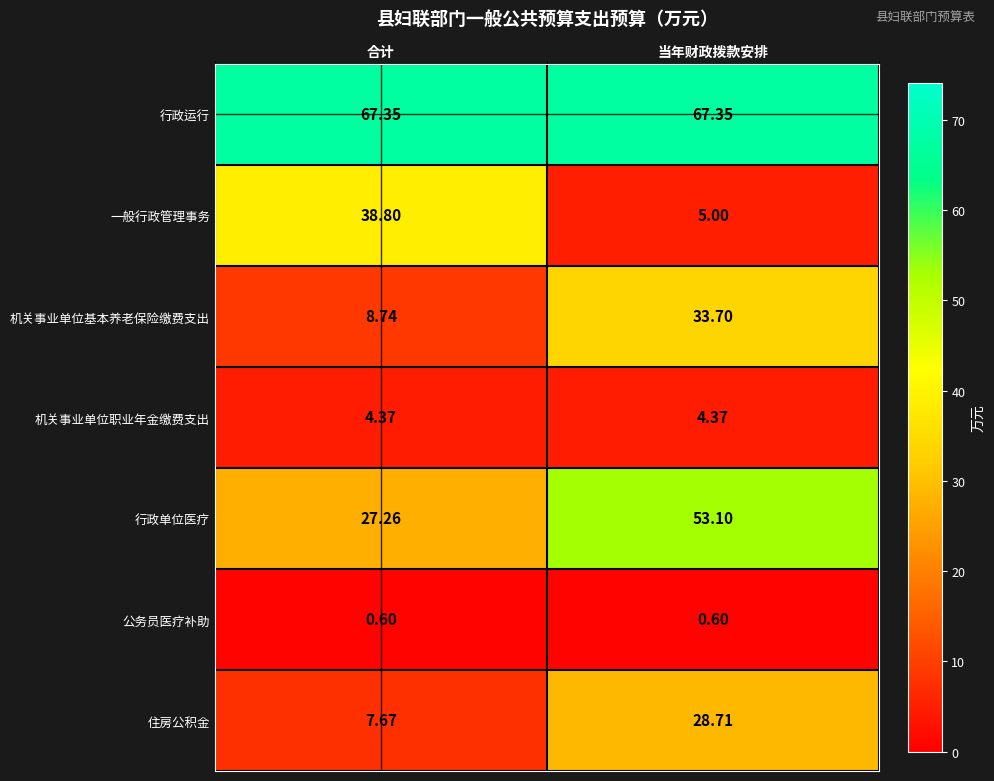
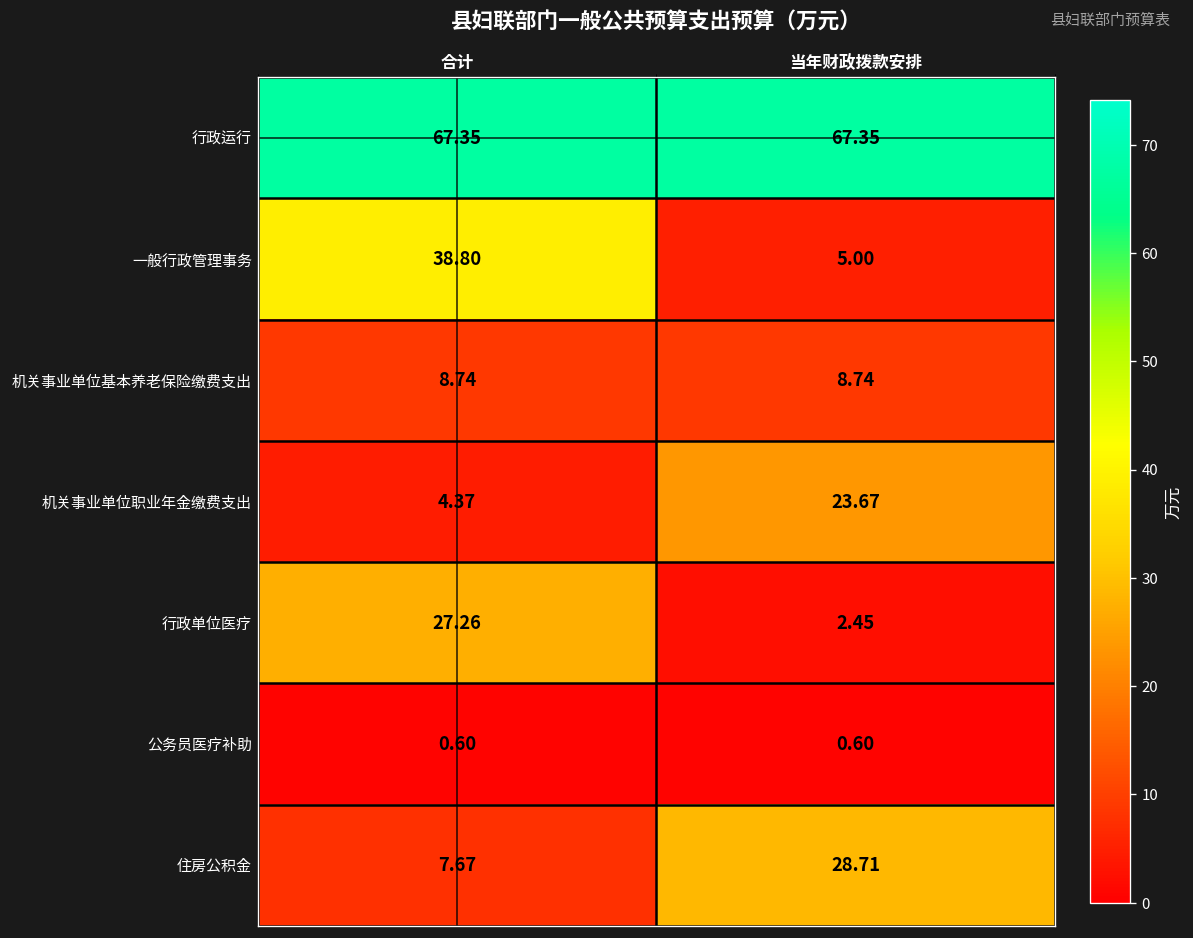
  {
    "行政运行": {
      "合计": 67.35,
      "当年财政拨款安排": 67.35
    },
    "一般行政管理事务": {
      "合计": 38.80,
      "当年财政拨款安排": 5.00
    },
    "机关事业单位基本养老保险缴费支出": {
      "合计": 8.74,
-     "当年财政拨款安排": 33.70
+     "当年财政拨款安排": 8.74
    },
    "机关事业单位职业年金缴费支出": {
      "合计": 4.37,
-     "当年财政拨款安排": 4.37
+     "当年财政拨款安排": 23.67
    },
    "行政单位医疗": {
      "合计": 27.26,
-     "当年财政拨款安排": 53.10
+     "当年财政拨款安排": 2.45
    },
    "公务员医疗补助": {
      "合计": 0.60,
      "当年财政拨款安排": 0.60
    },
    "住房公积金": {
      "合计": 7.67,
      "当年财政拨款安排": 28.71
    }
  }
